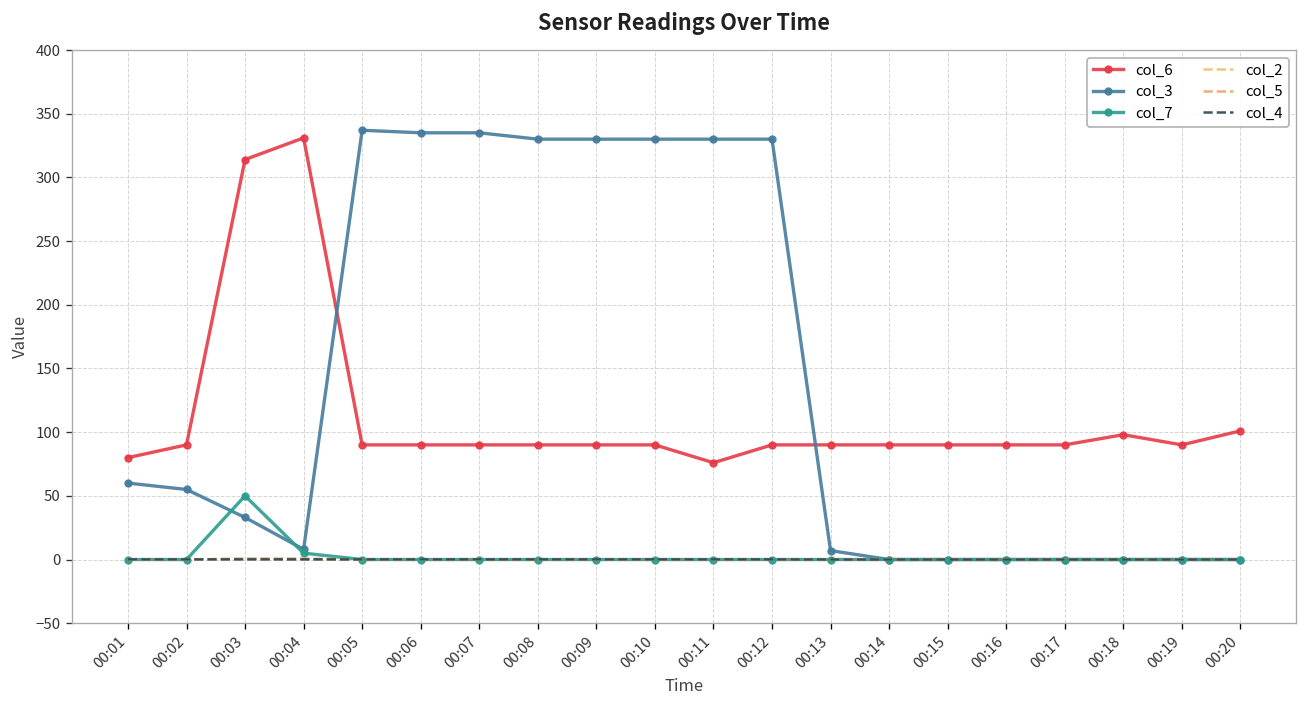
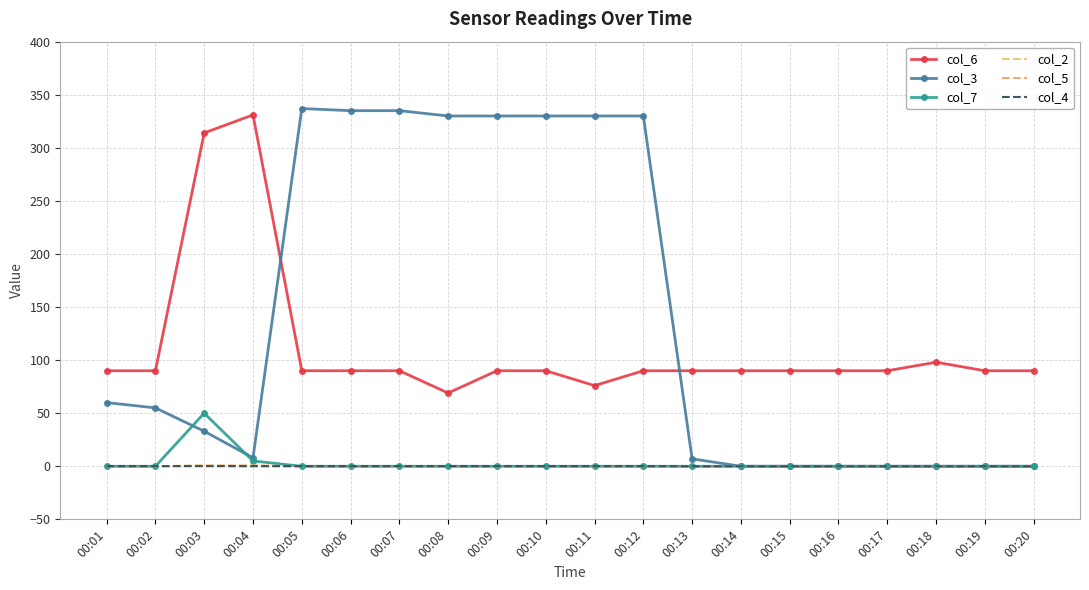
  {
    "col_6": {
-     "00:01": 80,
+     "00:01": 90,
      "00:02": 90,
      "00:03": 314,
      "00:04": 331,
      "00:05": 90,
      "00:06": 90,
      "00:07": 90,
-     "00:08": 90,
+     "00:08": 69,
      "00:09": 90,
      "00:10": 90,
      "00:11": 76,
      "00:12": 90,
      "00:13": 90,
      "00:14": 90,
      "00:15": 90,
      "00:16": 90,
      "00:17": 90,
      "00:18": 98,
      "00:19": 90,
-     "00:20": 101
+     "00:20": 90
    }
  }
